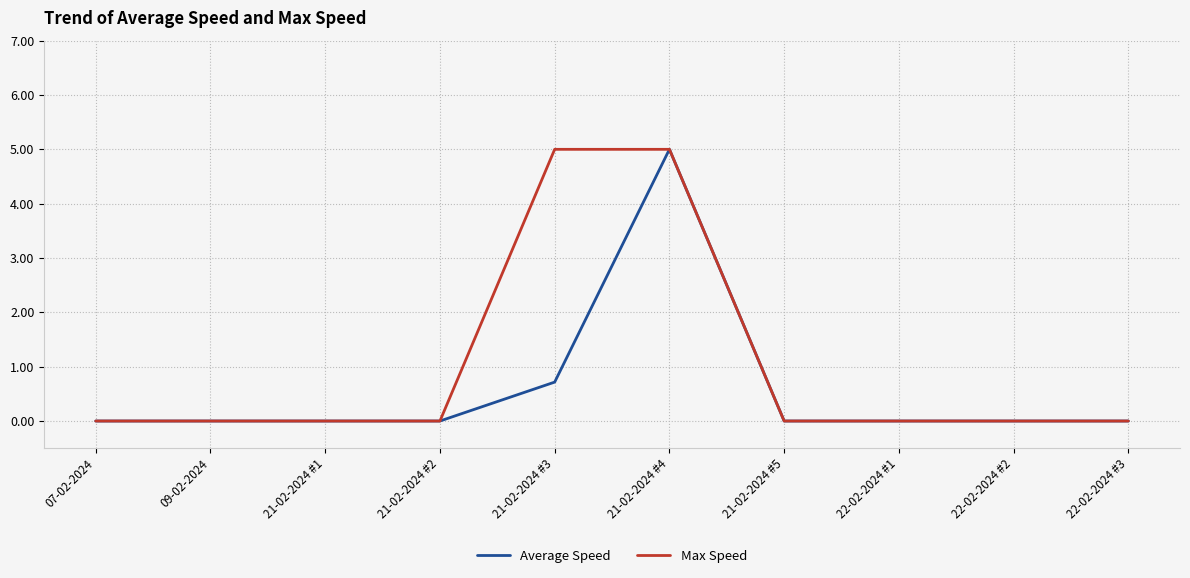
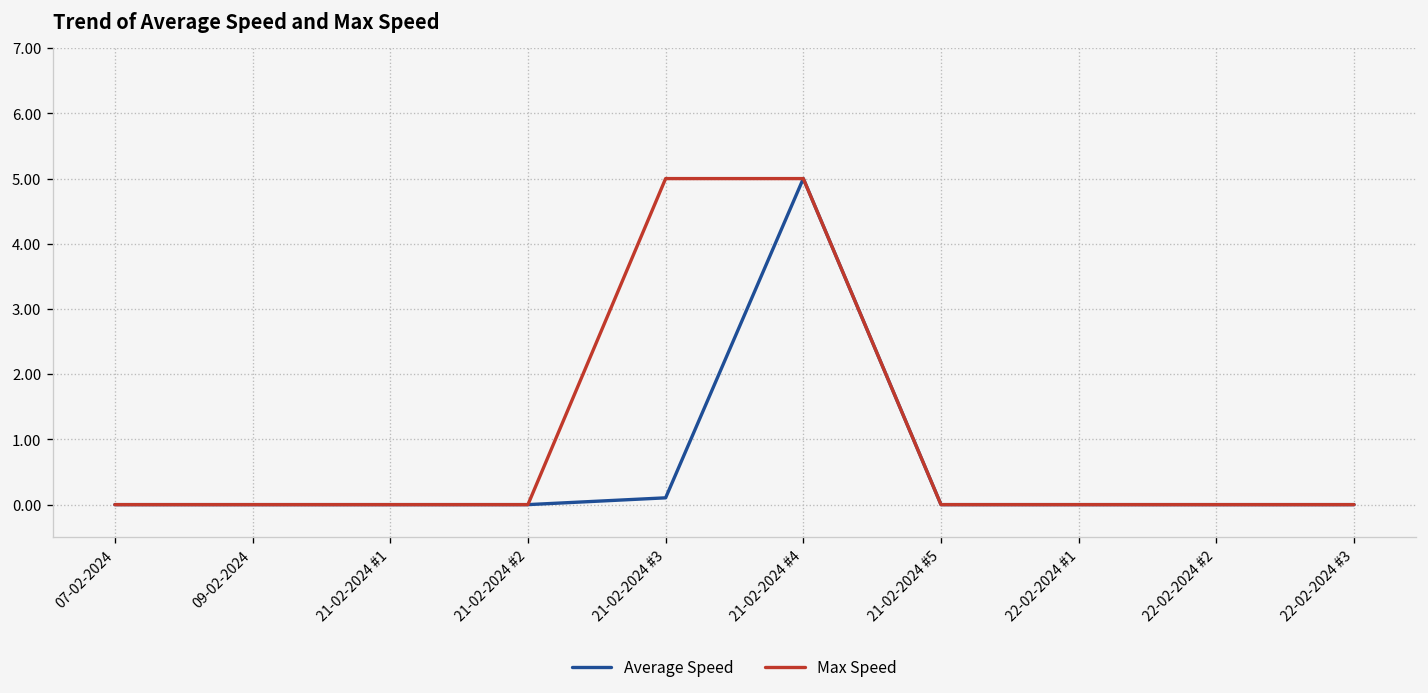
  {
    "Average Speed": {
-     "21-02-2024 #3": 0.7
+     "21-02-2024 #3": 0.1
    },
    "Max Speed": {
      "21-02-2024 #3": 5.0
    }
  }
